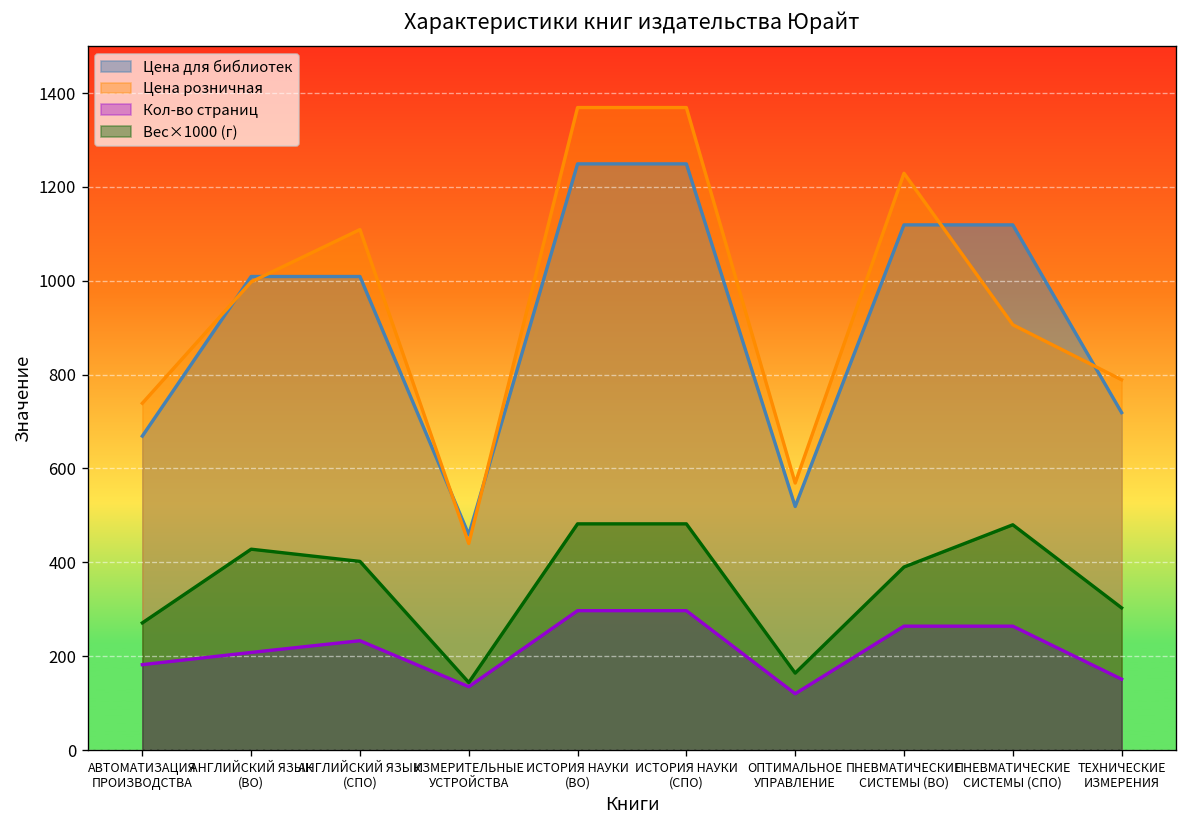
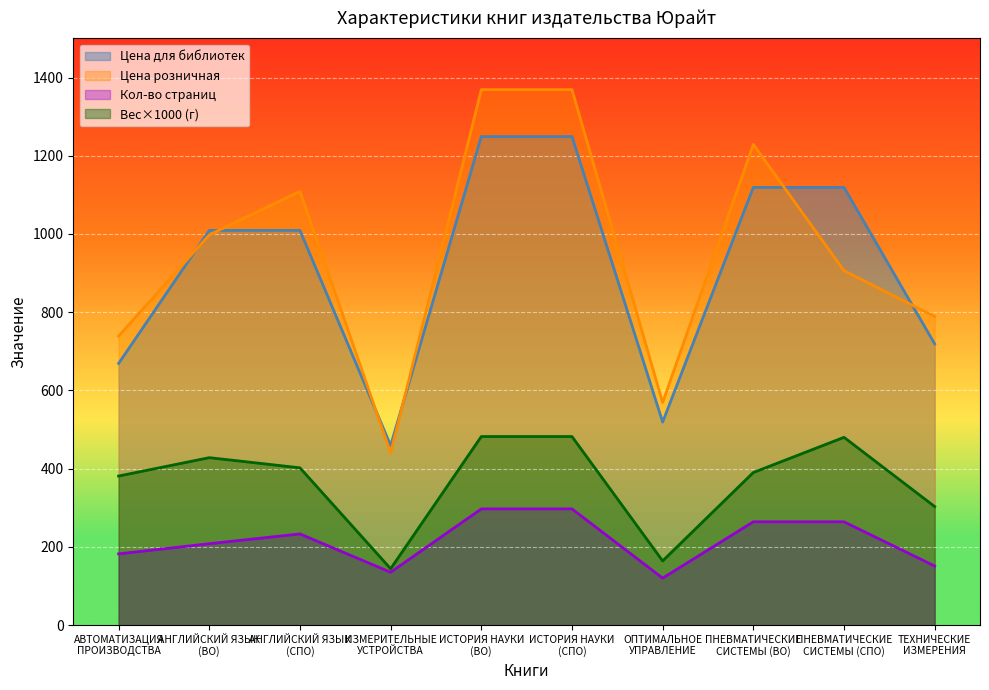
  {
    "Цена для библиотек": {
      "АВТОМАТИЗАЦИЯ ПРОИЗВОДСТВА": 670,
      "АНГЛИЙСКИЙ ЯЗЫК (ВО)": 1010,
      "АНГЛИЙСКИЙ ЯЗЫК (СПО)": 1010,
      "ИЗМЕРИТЕЛЬНЫЕ УСТРОЙСТВА": 460,
      "ИСТОРИЯ НАУКИ (ВО)": 1250,
      "ИСТОРИЯ НАУКИ (СПО)": 1250,
      "ОПТИМАЛЬНОЕ УПРАВЛЕНИЕ": 520,
      "ПНЕВМАТИЧЕСКИЕ СИСТЕМЫ (ВО)": 1120,
      "ПНЕВМАТИЧЕСКИЕ СИСТЕМЫ (СПО)": 1120,
      "ТЕХНИЧЕСКИЕ ИЗМЕРЕНИЯ": 720
    },
    "Цена розничная": {
      "АВТОМАТИЗАЦИЯ ПРОИЗВОДСТВА": 740,
      "АНГЛИЙСКИЙ ЯЗЫК (ВО)": 1000,
      "АНГЛИЙСКИЙ ЯЗЫК (СПО)": 1110,
      "ИЗМЕРИТЕЛЬНЫЕ УСТРОЙСТВА": 440,
      "ИСТОРИЯ НАУКИ (ВО)": 1370,
      "ИСТОРИЯ НАУКИ (СПО)": 1370,
      "ОПТИМАЛЬНОЕ УПРАВЛЕНИЕ": 570,
      "ПНЕВМАТИЧЕСКИЕ СИСТЕМЫ (ВО)": 1230,
      "ПНЕВМАТИЧЕСКИЕ СИСТЕМЫ (СПО)": 910,
      "ТЕХНИЧЕСКИЕ ИЗМЕРЕНИЯ": 790
    },
    "Кол-во страниц": {
      "АВТОМАТИЗАЦИЯ ПРОИЗВОДСТВА": 180,
      "АНГЛИЙСКИЙ ЯЗЫК (ВО)": 210,
      "АНГЛИЙСКИЙ ЯЗЫК (СПО)": 230,
      "ИЗМЕРИТЕЛЬНЫЕ УСТРОЙСТВА": 140,
      "ИСТОРИЯ НАУКИ (ВО)": 300,
      "ИСТОРИЯ НАУКИ (СПО)": 300,
      "ОПТИМАЛЬНОЕ УПРАВЛЕНИЕ": 120,
      "ПНЕВМАТИЧЕСКИЕ СИСТЕМЫ (ВО)": 260,
      "ПНЕВМАТИЧЕСКИЕ СИСТЕМЫ (СПО)": 260,
      "ТЕХНИЧЕСКИЕ ИЗМЕРЕНИЯ": 150
    },
    "Вес×1000 (г)": {
-     "АВТОМАТИЗАЦИЯ ПРОИЗВОДСТВА": 270,
+     "АВТОМАТИЗАЦИЯ ПРОИЗВОДСТВА": 380,
      "АНГЛИЙСКИЙ ЯЗЫК (ВО)": 430,
      "АНГЛИЙСКИЙ ЯЗЫК (СПО)": 400,
      "ИЗМЕРИТЕЛЬНЫЕ УСТРОЙСТВА": 140,
      "ИСТОРИЯ НАУКИ (ВО)": 480,
      "ИСТОРИЯ НАУКИ (СПО)": 480,
      "ОПТИМАЛЬНОЕ УПРАВЛЕНИЕ": 160,
      "ПНЕВМАТИЧЕСКИЕ СИСТЕМЫ (ВО)": 390,
      "ПНЕВМАТИЧЕСКИЕ СИСТЕМЫ (СПО)": 480,
      "ТЕХНИЧЕСКИЕ ИЗМЕРЕНИЯ": 300
    }
  }
